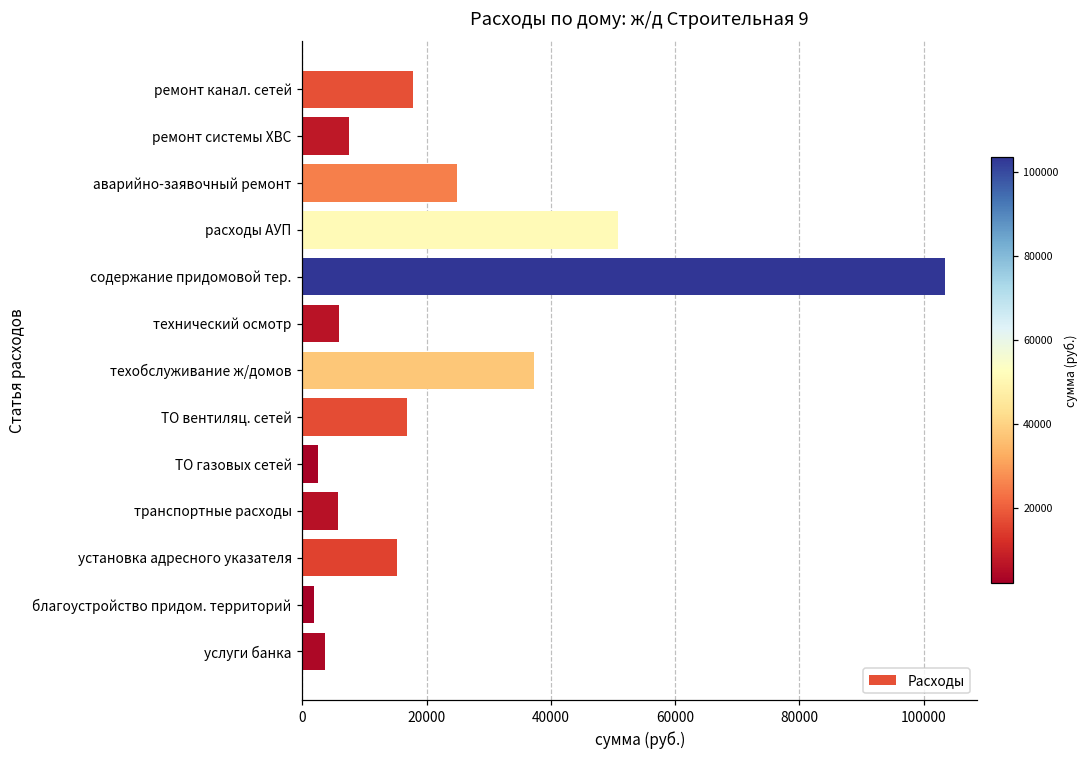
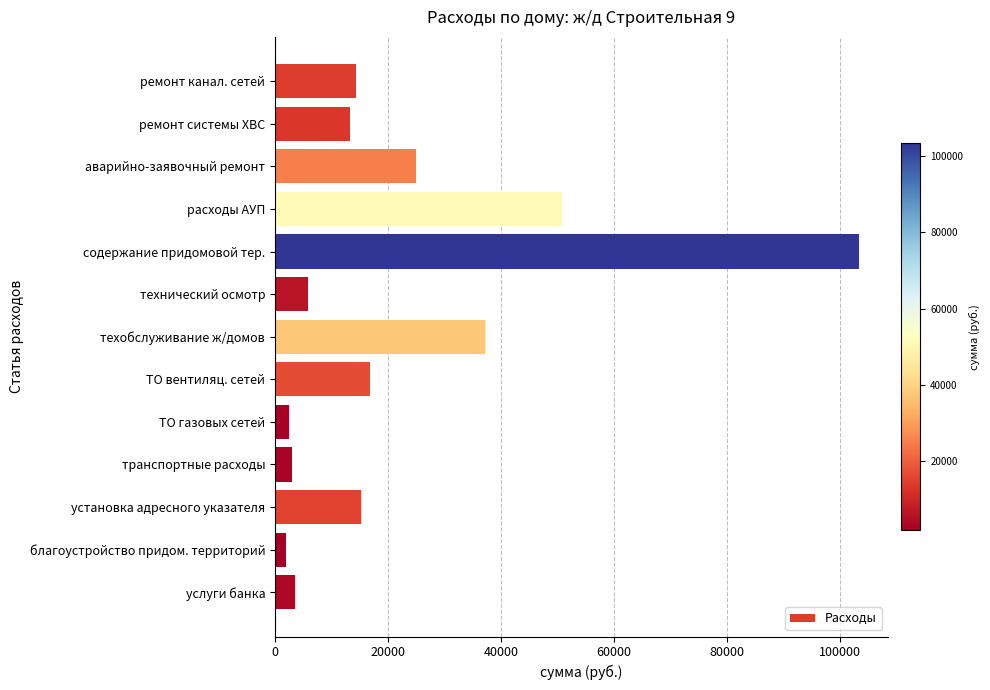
  {
-   "ремонт канал. сетей": 18000,
-   "ремонт системы ХВС": 7000,
+   "ремонт канал. сетей": 14000,
+   "ремонт системы ХВС": 13000,
    "аварийно-заявочный ремонт": 25000,
    "расходы АУП": 51000,
    "содержание придомовой тер.": 103000,
    "технический осмотр": 6000,
    "техобслуживание ж/домов": 37000,
    "ТО вентиляц. сетей": 17000,
    "ТО газовых сетей": 2000,
-   "транспортные расходы": 6000,
+   "транспортные расходы": 3000,
    "установка адресного указателя": 15000,
    "благоустройство придом. территорий": 2000,
    "услуги банка": 4000
  }
